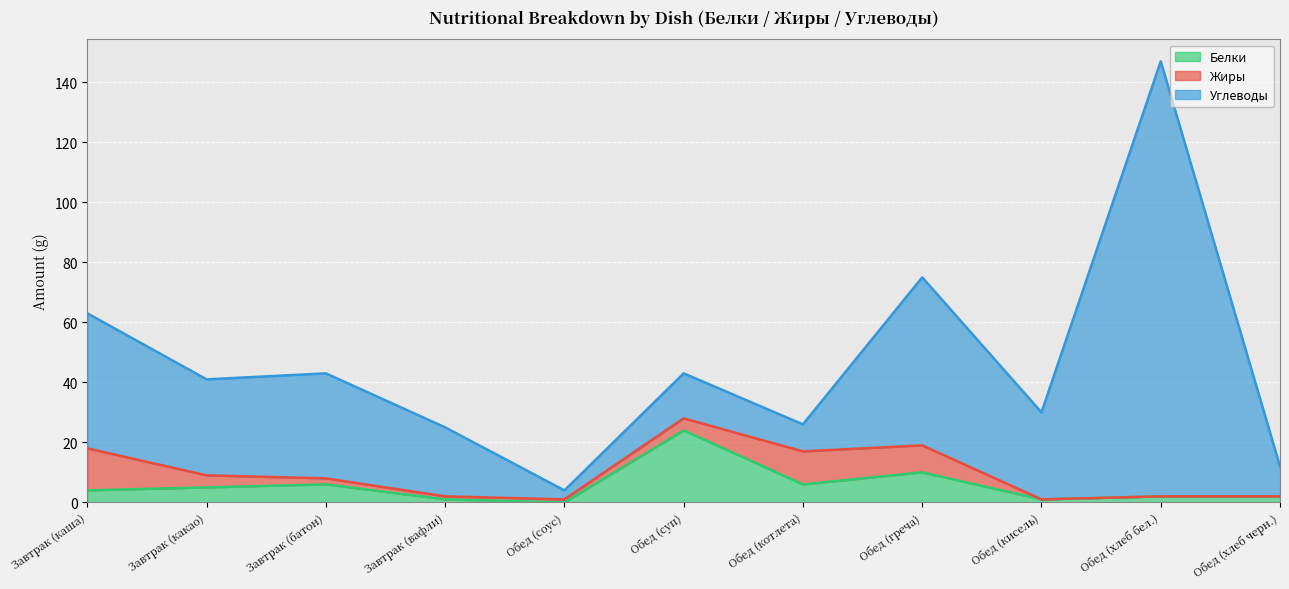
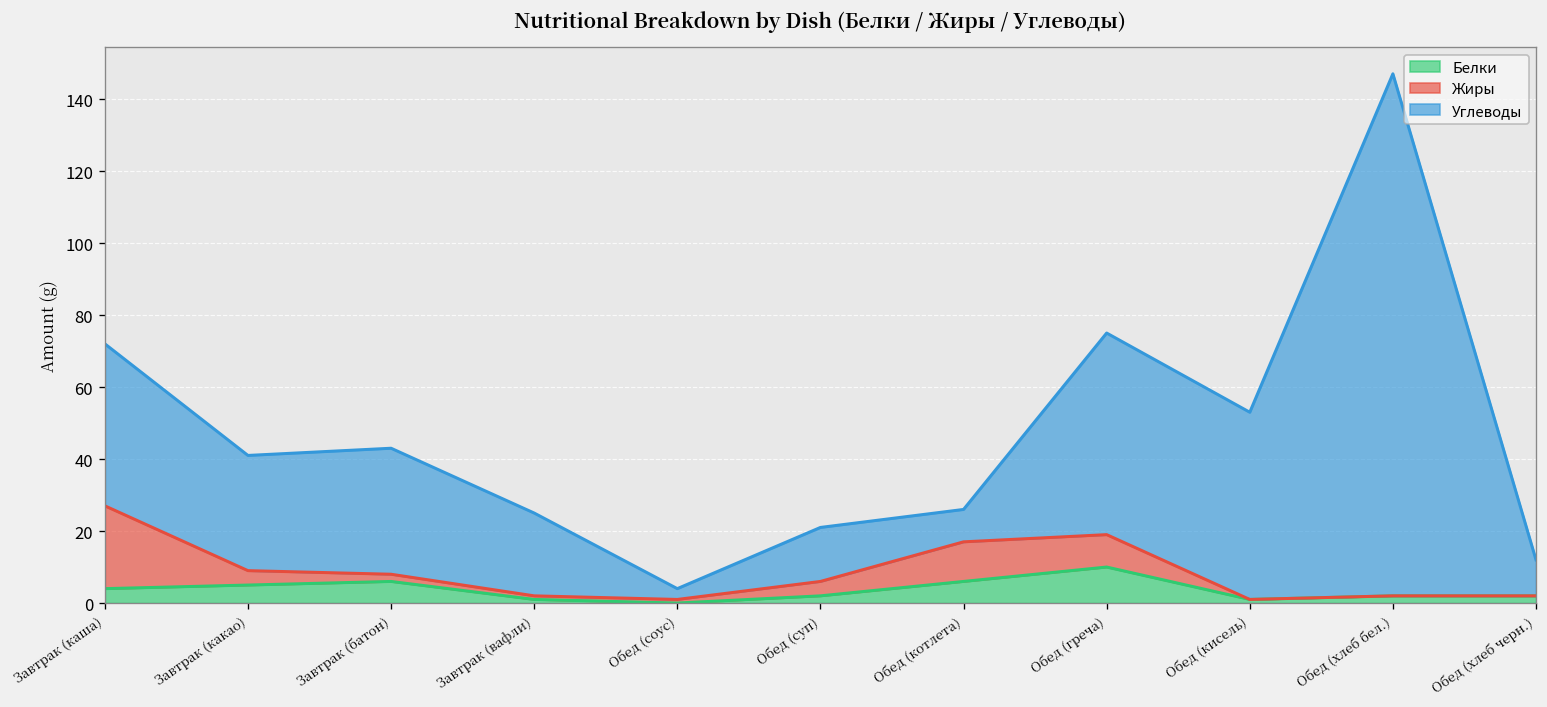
  {
    "Белки": {
      "Завтрак (каша)": 4,
      "Завтрак (какао)": 5,
      "Завтрак (батон)": 6,
      "Завтрак (вафли)": 1,
      "Обед (соус)": 0,
-     "Обед (суп)": 24,
+     "Обед (суп)": 2,
      "Обед (котлета)": 6,
      "Обед (греча)": 10
    },
    "Жиры": {
-     "Завтрак (каша)": 14,
+     "Завтрак (каша)": 23,
      "Завтрак (какао)": 4,
      "Завтрак (батон)": 2,
      "Завтрак (вафли)": 1,
      "Обед (соус)": 1,
      "Обед (суп)": 4,
      "Обед (котлета)": 11,
      "Обед (греча)": 9
    },
    "Углеводы": {
      "Завтрак (каша)": 45,
      "Завтрак (какао)": 32,
      "Завтрак (батон)": 35,
      "Завтрак (вафли)": 23,
      "Обед (соус)": 3,
      "Обед (суп)": 15,
      "Обед (котлета)": 9,
      "Обед (греча)": 56,
-     "Обед (кисель)": 29,
+     "Обед (кисель)": 52,
      "Обед (хлеб бел.)": 145,
      "Обед (хлеб черн.)": 10
    }
  }
